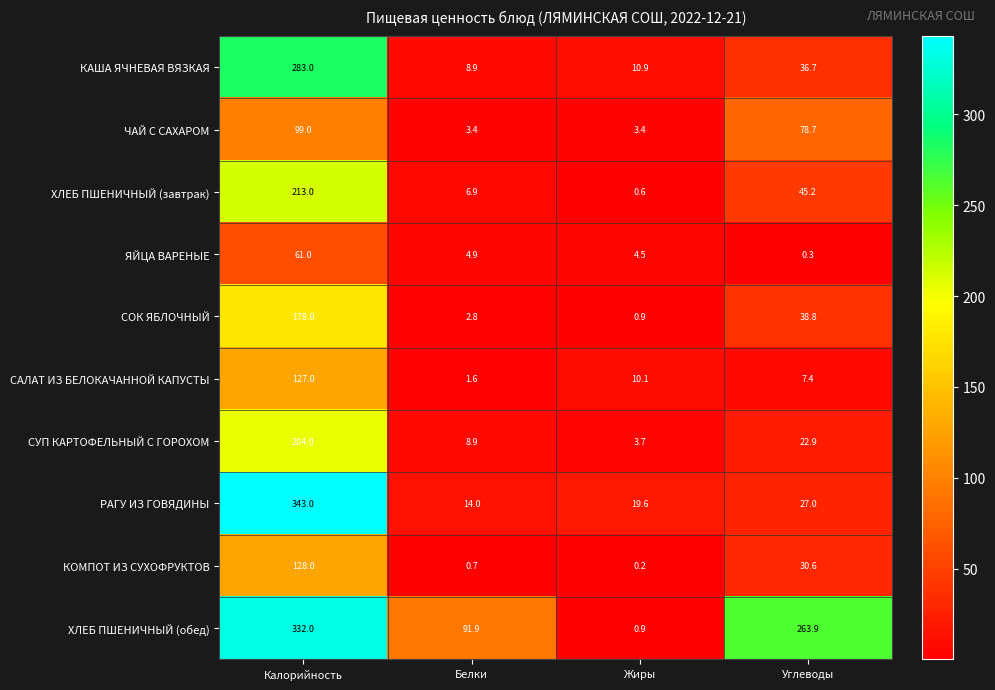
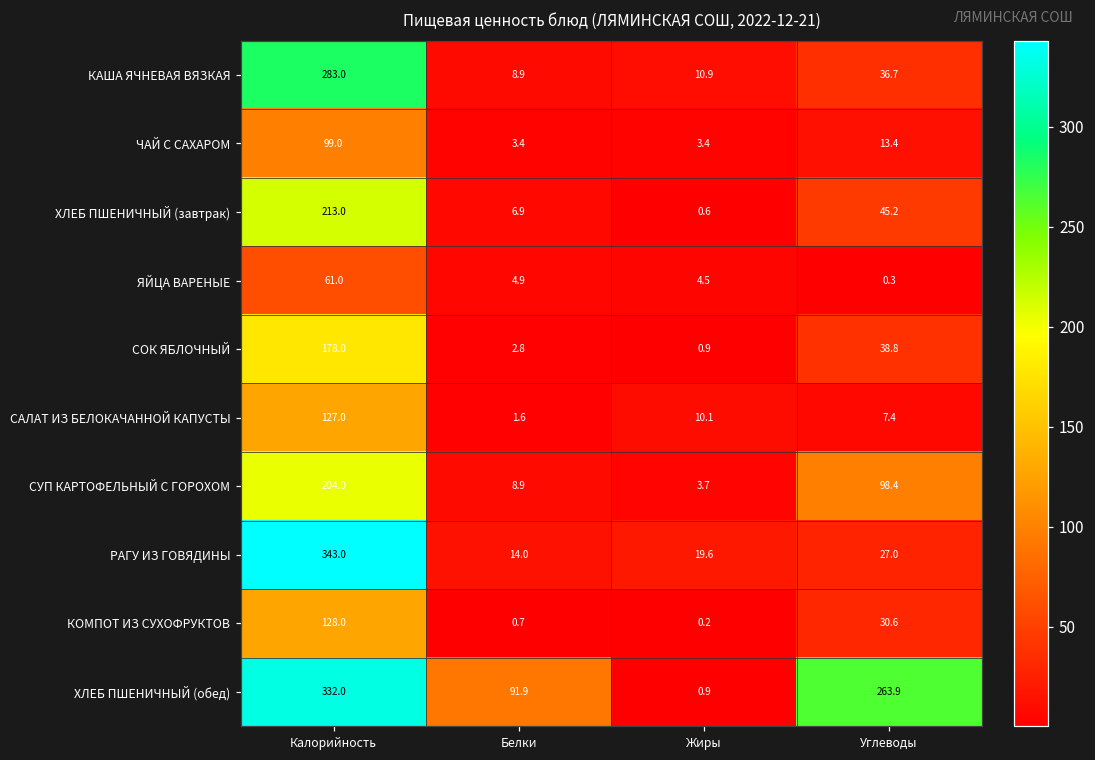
  {
    "КАША ЯЧНЕВАЯ ВЯЗКАЯ": {
      "Калорийность": 283.0,
      "Белки": 8.9,
      "Жиры": 10.9,
      "Углеводы": 36.7
    },
    "ЧАЙ С САХАРОМ": {
      "Калорийность": 99.0,
      "Белки": 3.4,
      "Жиры": 3.4,
-     "Углеводы": 78.7
+     "Углеводы": 13.4
    },
    "ХЛЕБ ПШЕНИЧНЫЙ (завтрак)": {
      "Калорийность": 213.0,
      "Белки": 6.9,
      "Жиры": 0.6,
      "Углеводы": 45.2
    },
    "ЯЙЦА ВАРЕНЫЕ": {
      "Калорийность": 61.0,
      "Белки": 4.9,
      "Жиры": 4.5,
      "Углеводы": 0.3
    },
    "СОК ЯБЛОЧНЫЙ": {
      "Калорийность": 178.0,
      "Белки": 2.8,
      "Жиры": 0.9,
      "Углеводы": 38.8
    },
    "САЛАТ ИЗ БЕЛОКАЧАННОЙ КАПУСТЫ": {
      "Калорийность": 127.0,
      "Белки": 1.6,
      "Жиры": 10.1,
      "Углеводы": 7.4
    },
    "СУП КАРТОФЕЛЬНЫЙ С ГОРОХОМ": {
      "Калорийность": 204.0,
      "Белки": 8.9,
      "Жиры": 3.7,
-     "Углеводы": 22.9
+     "Углеводы": 98.4
    },
    "РАГУ ИЗ ГОВЯДИНЫ": {
      "Калорийность": 343.0,
      "Белки": 14.0,
      "Жиры": 19.6,
      "Углеводы": 27.0
    },
    "КОМПОТ ИЗ СУХОФРУКТОВ": {
      "Калорийность": 128.0,
      "Белки": 0.7,
      "Жиры": 0.2,
      "Углеводы": 30.6
    },
    "ХЛЕБ ПШЕНИЧНЫЙ (обед)": {
      "Калорийность": 332.0,
      "Белки": 91.9,
      "Жиры": 0.9,
      "Углеводы": 263.9
    }
  }
